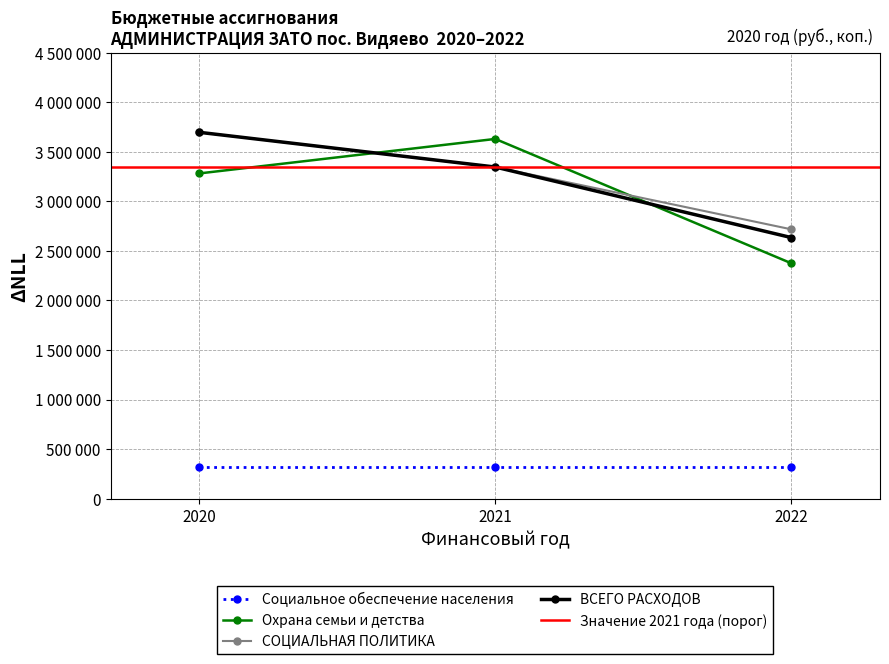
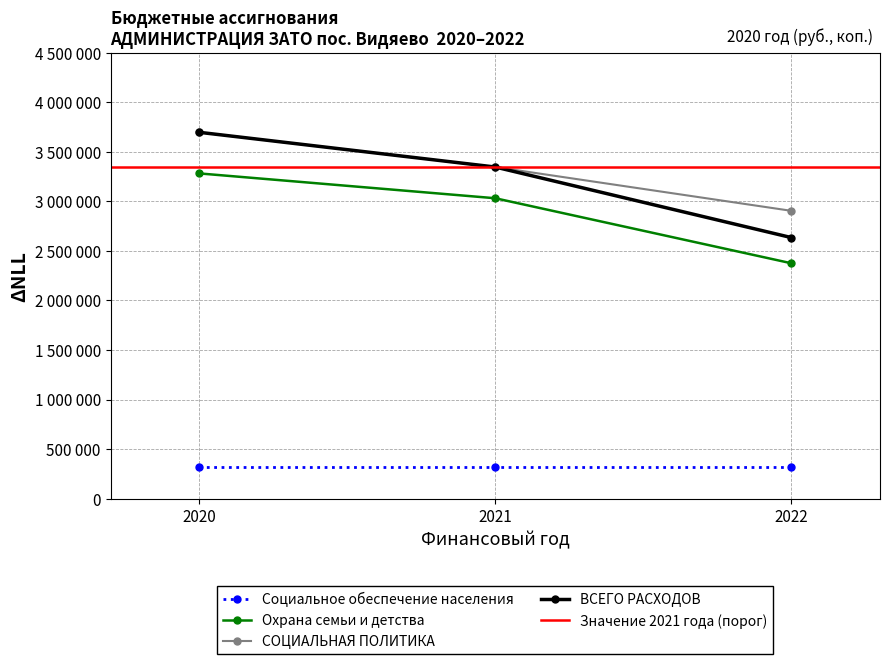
  {
    "Социальное обеспечение населения": {
      "2020": 300000,
      "2021": 300000,
      "2022": 300000
    },
    "Охрана семьи и детства": {
      "2020": 3300000,
-     "2021": 3600000,
+     "2021": 3000000,
      "2022": 2400000
    },
    "СОЦИАЛЬНАЯ ПОЛИТИКА": {
-     "2022": 2700000
+     "2022": 2900000
    },
    "ВСЕГО РАСХОДОВ": {
      "2022": 2600000
    }
  }
